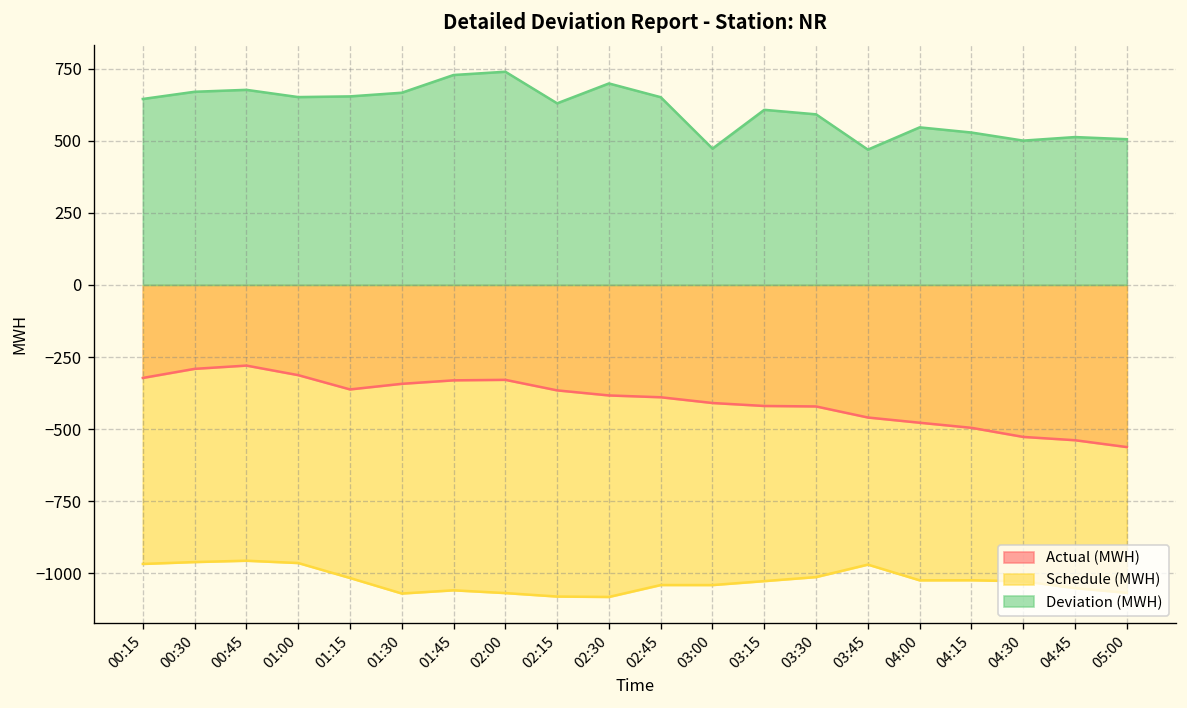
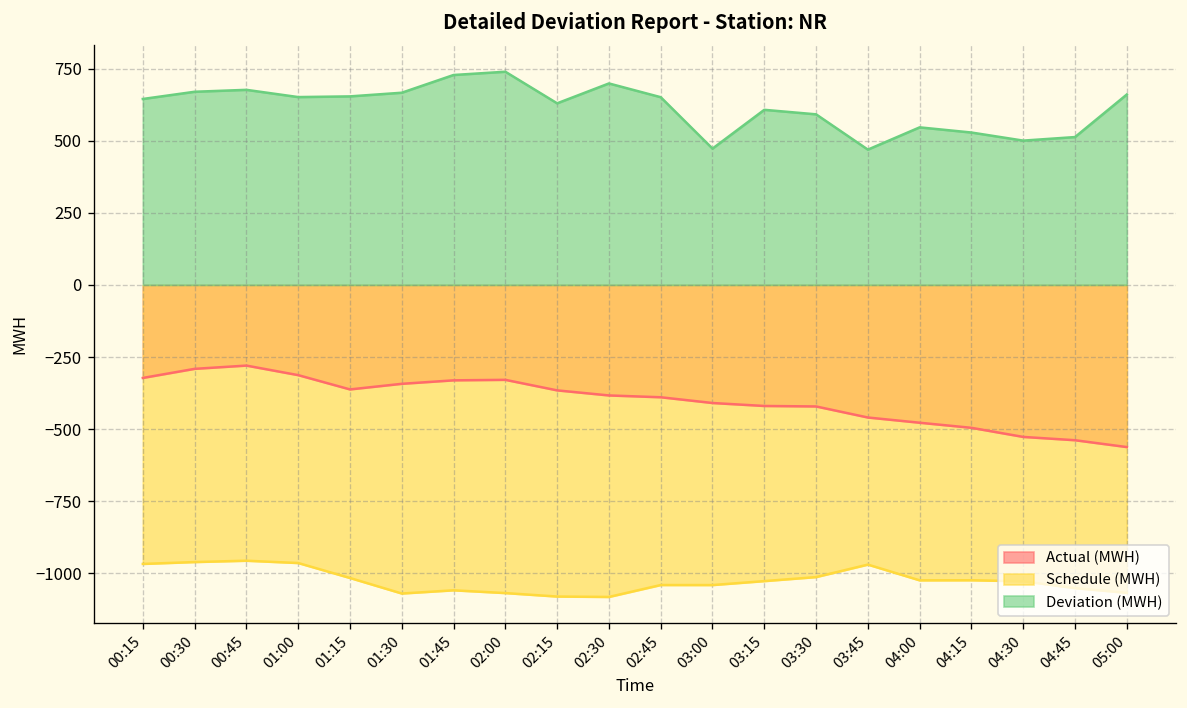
  {
    "Deviation (MWH)": {
      "00:15": 650,
      "00:30": 670,
      "00:45": 680,
      "01:00": 650,
      "01:15": 650,
      "01:30": 670,
      "01:45": 730,
      "02:00": 740,
      "02:15": 630,
      "02:30": 700,
      "02:45": 650,
      "03:00": 470,
      "03:15": 610,
      "03:30": 590,
      "03:45": 470,
      "04:00": 550,
      "04:15": 530,
      "04:30": 500,
      "04:45": 510,
-     "05:00": 510
+     "05:00": 660
    }
  }
